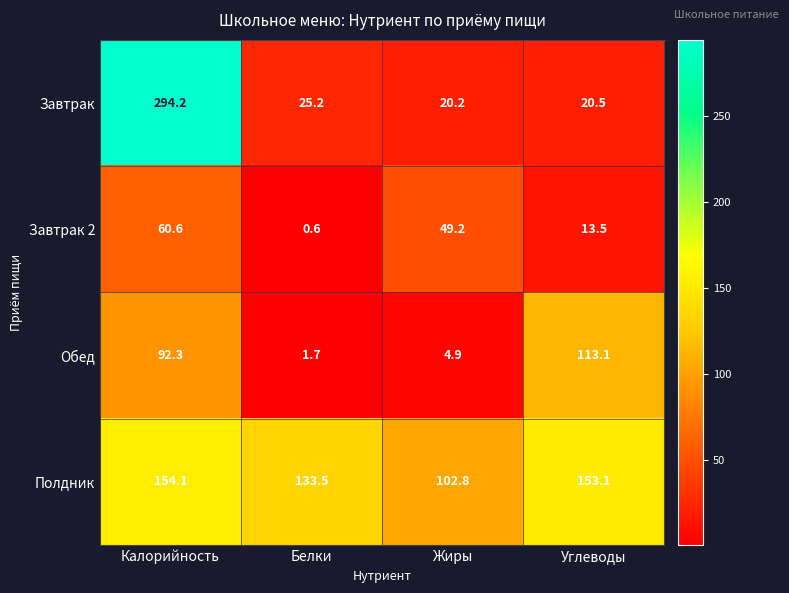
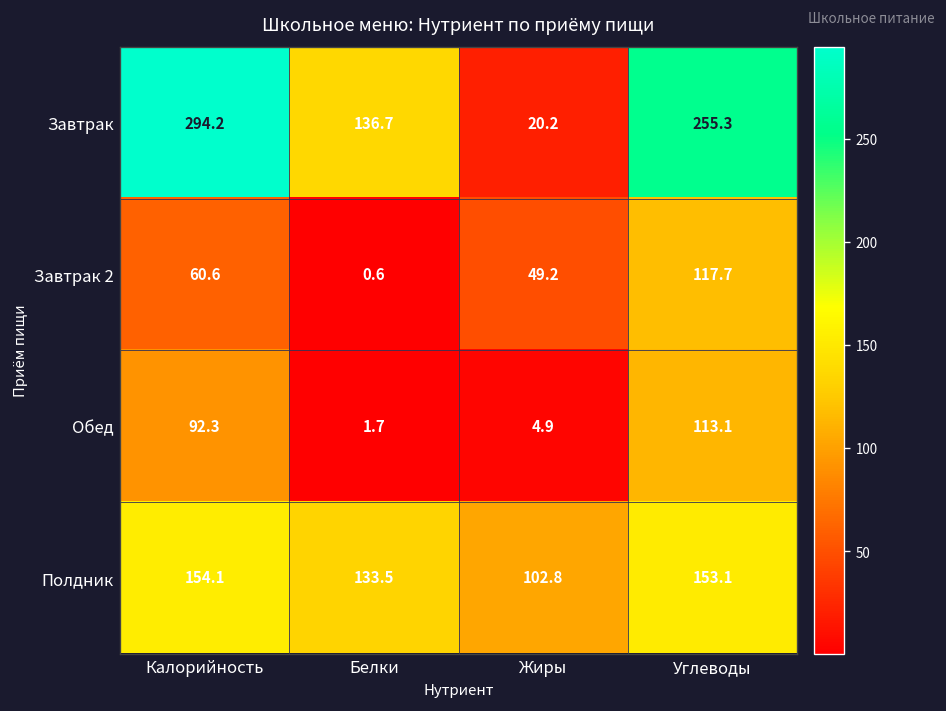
  {
    "Завтрак": {
      "Калорийность": 294.2,
-     "Белки": 25.2,
+     "Белки": 136.7,
      "Жиры": 20.2,
-     "Углеводы": 20.5
+     "Углеводы": 255.3
    },
    "Завтрак 2": {
      "Калорийность": 60.6,
      "Белки": 0.6,
      "Жиры": 49.2,
-     "Углеводы": 13.5
+     "Углеводы": 117.7
    },
    "Обед": {
      "Калорийность": 92.3,
      "Белки": 1.7,
      "Жиры": 4.9,
      "Углеводы": 113.1
    },
    "Полдник": {
      "Калорийность": 154.1,
      "Белки": 133.5,
      "Жиры": 102.8,
      "Углеводы": 153.1
    }
  }
